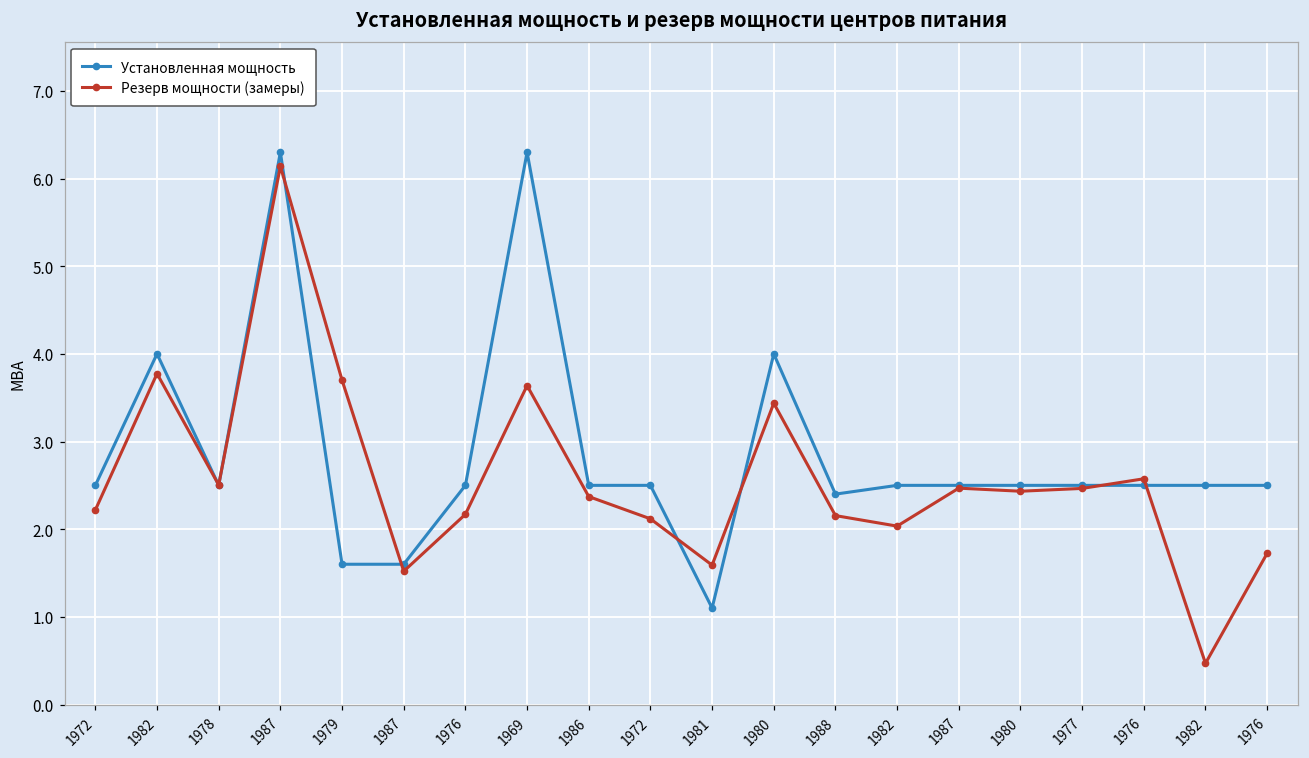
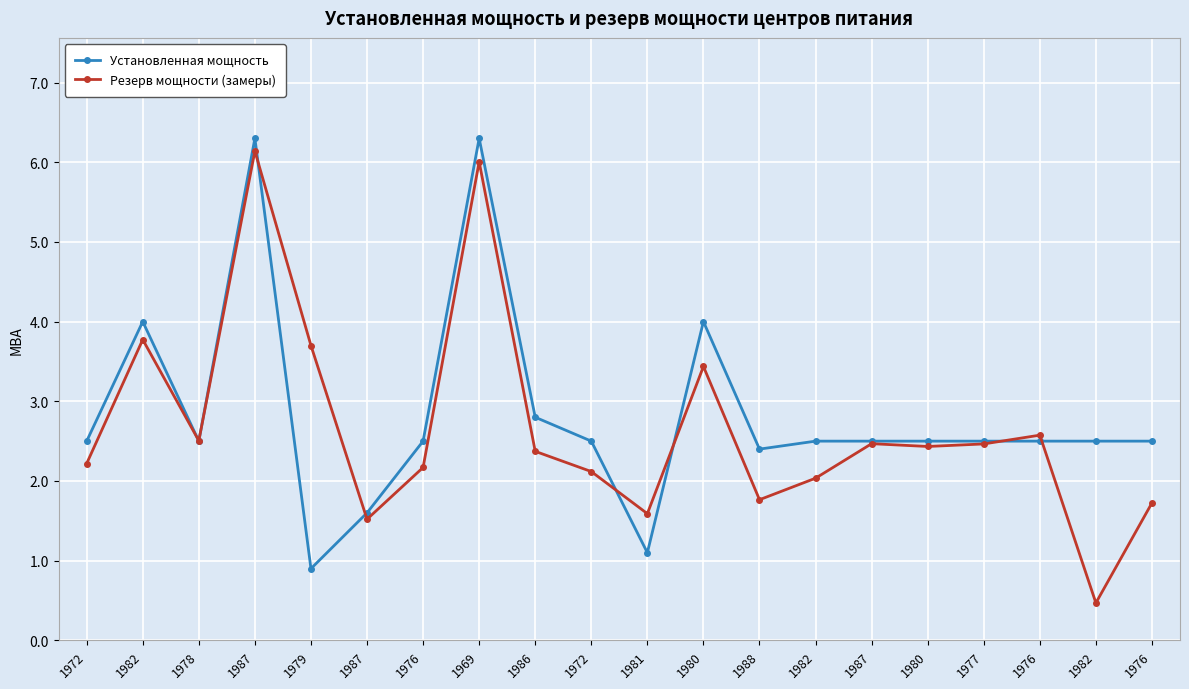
  {
    "Установленная мощность": {
-     "1979": 1.6,
+     "1979": 0.9,
      "1969": 6.3,
-     "1986": 2.5,
+     "1986": 2.8,
      "1981": 1.1,
      "1988": 2.4,
      "1977": 2.5
    },
    "Резерв мощности (замеры)": {
      "1979": 3.7,
-     "1969": 3.6,
+     "1969": 6.0,
      "1986": 2.4,
      "1981": 1.6,
-     "1988": 2.2,
+     "1988": 1.8,
      "1977": 2.5
    }
  }
